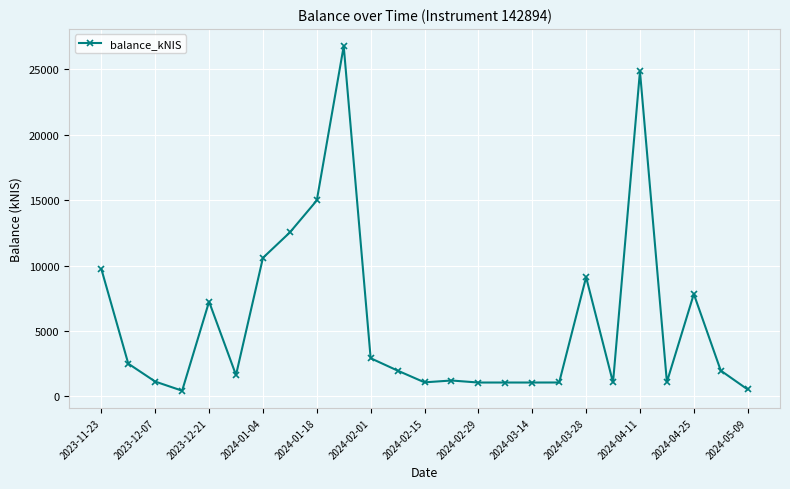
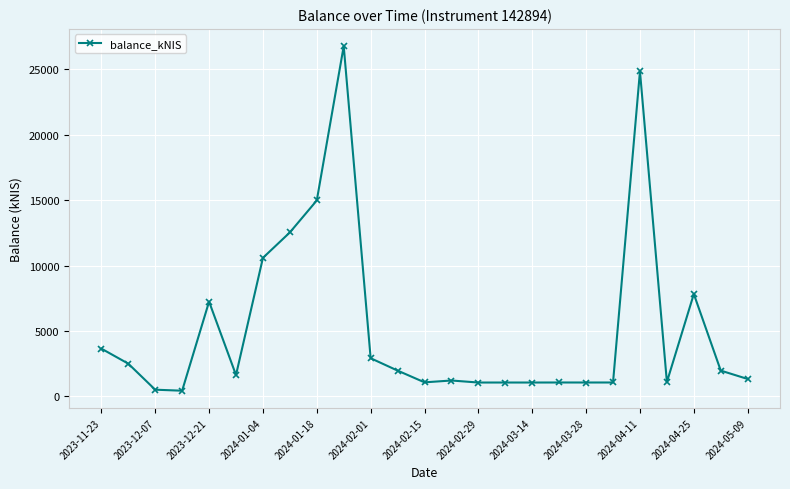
  {
-   "2023-11-23": 9700,
-   "2023-12-07": 1100,
+   "2023-11-23": 3600,
+   "2023-12-07": 500,
    "2023-12-21": 7200,
    "2024-01-04": 10600,
    "2024-01-18": 15000,
    "2024-02-01": 2900,
    "2024-02-15": 1100,
    "2024-02-29": 1100,
    "2024-03-14": 1100,
-   "2024-03-28": 9100,
+   "2024-03-28": 1100,
    "2024-04-11": 24900,
    "2024-04-25": 7800,
-   "2024-05-09": 500
+   "2024-05-09": 1300
  }
